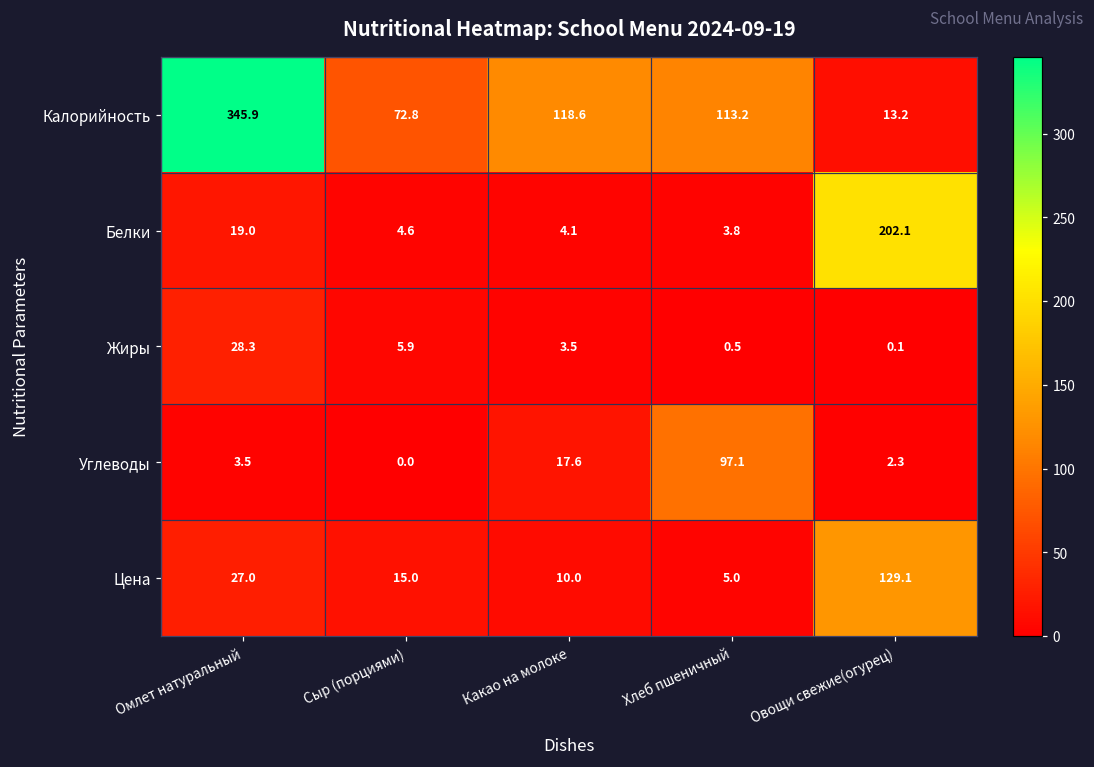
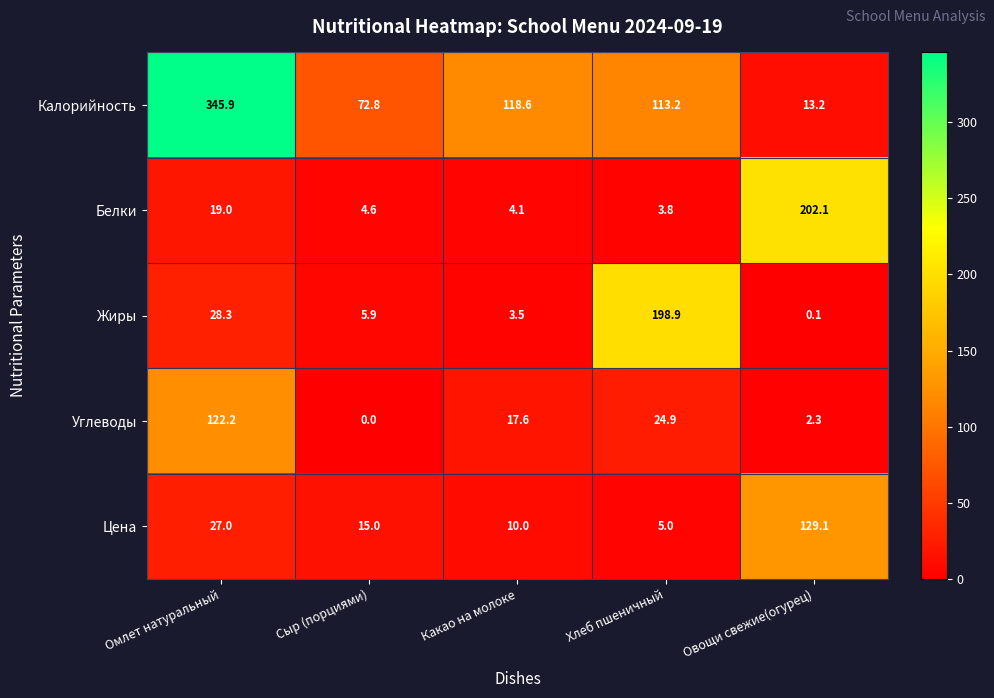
  {
    "Калорийность": {
      "Омлет натуральный": 345.9,
      "Сыр (порциями)": 72.8,
      "Какао на молоке": 118.6,
      "Хлеб пшеничный": 113.2,
      "Овощи свежие(огурец)": 13.2
    },
    "Белки": {
      "Омлет натуральный": 19.0,
      "Сыр (порциями)": 4.6,
      "Какао на молоке": 4.1,
      "Хлеб пшеничный": 3.8,
      "Овощи свежие(огурец)": 202.1
    },
    "Жиры": {
      "Омлет натуральный": 28.3,
      "Сыр (порциями)": 5.9,
      "Какао на молоке": 3.5,
-     "Хлеб пшеничный": 0.5,
+     "Хлеб пшеничный": 198.9,
      "Овощи свежие(огурец)": 0.1
    },
    "Углеводы": {
-     "Омлет натуральный": 3.5,
+     "Омлет натуральный": 122.2,
      "Сыр (порциями)": 0.0,
      "Какао на молоке": 17.6,
-     "Хлеб пшеничный": 97.1,
+     "Хлеб пшеничный": 24.9,
      "Овощи свежие(огурец)": 2.3
    },
    "Цена": {
      "Омлет натуральный": 27.0,
      "Сыр (порциями)": 15.0,
      "Какао на молоке": 10.0,
      "Хлеб пшеничный": 5.0,
      "Овощи свежие(огурец)": 129.1
    }
  }
